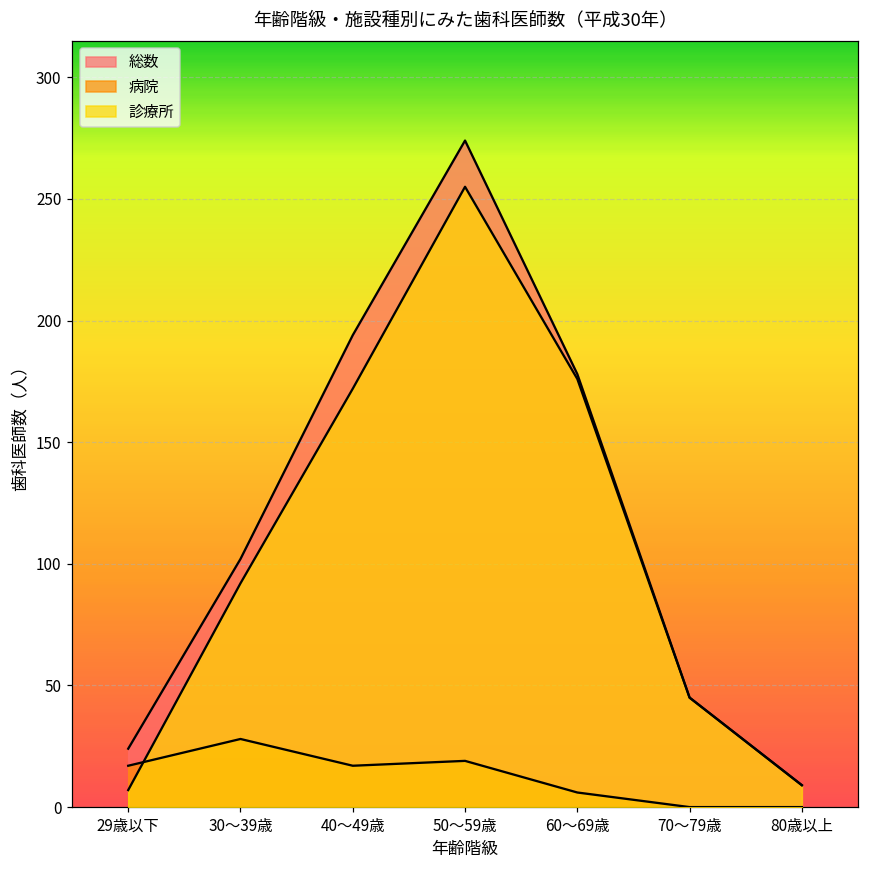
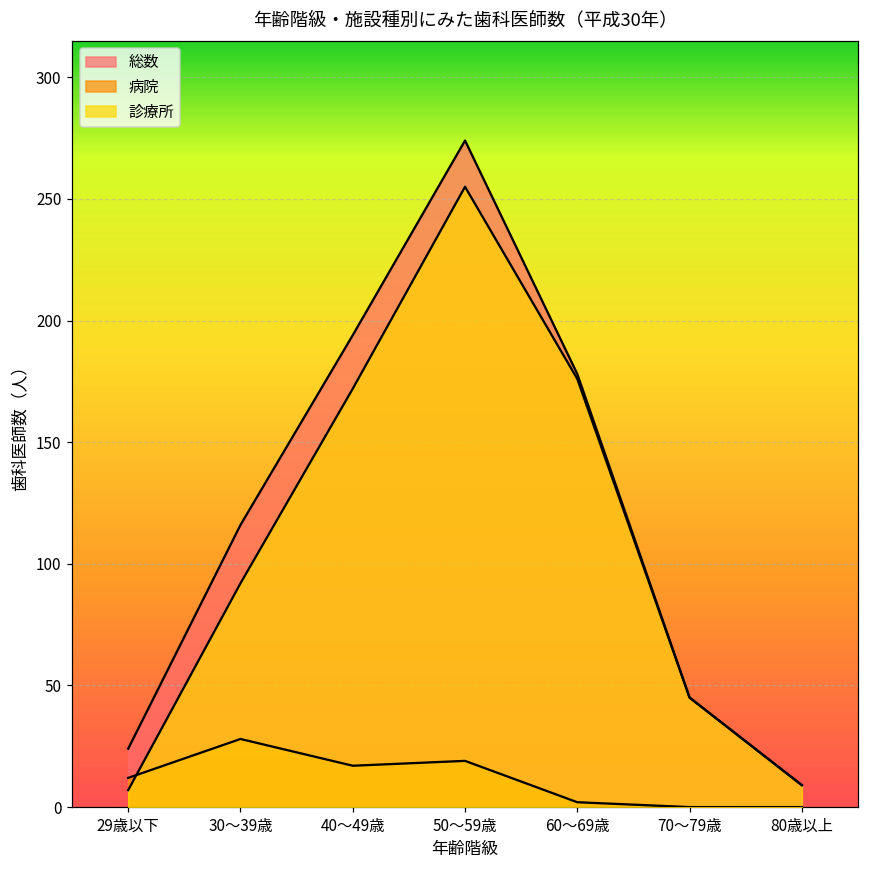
  {
    "総数": {
      "29歳以下": 24,
-     "30～39歳": 102,
+     "30～39歳": 116,
      "40～49歳": 194,
      "50～59歳": 274,
      "60～69歳": 178
    },
    "病院": {
-     "29歳以下": 17,
+     "29歳以下": 12,
      "30～39歳": 28,
      "40～49歳": 17,
      "50～59歳": 19,
-     "60～69歳": 6,
+     "60～69歳": 2,
      "70～79歳": 0,
      "80歳以上": 0
    },
    "診療所": {
      "29歳以下": 7,
      "30～39歳": 92,
      "40～49歳": 172,
      "50～59歳": 255,
      "60～69歳": 176
    }
  }
